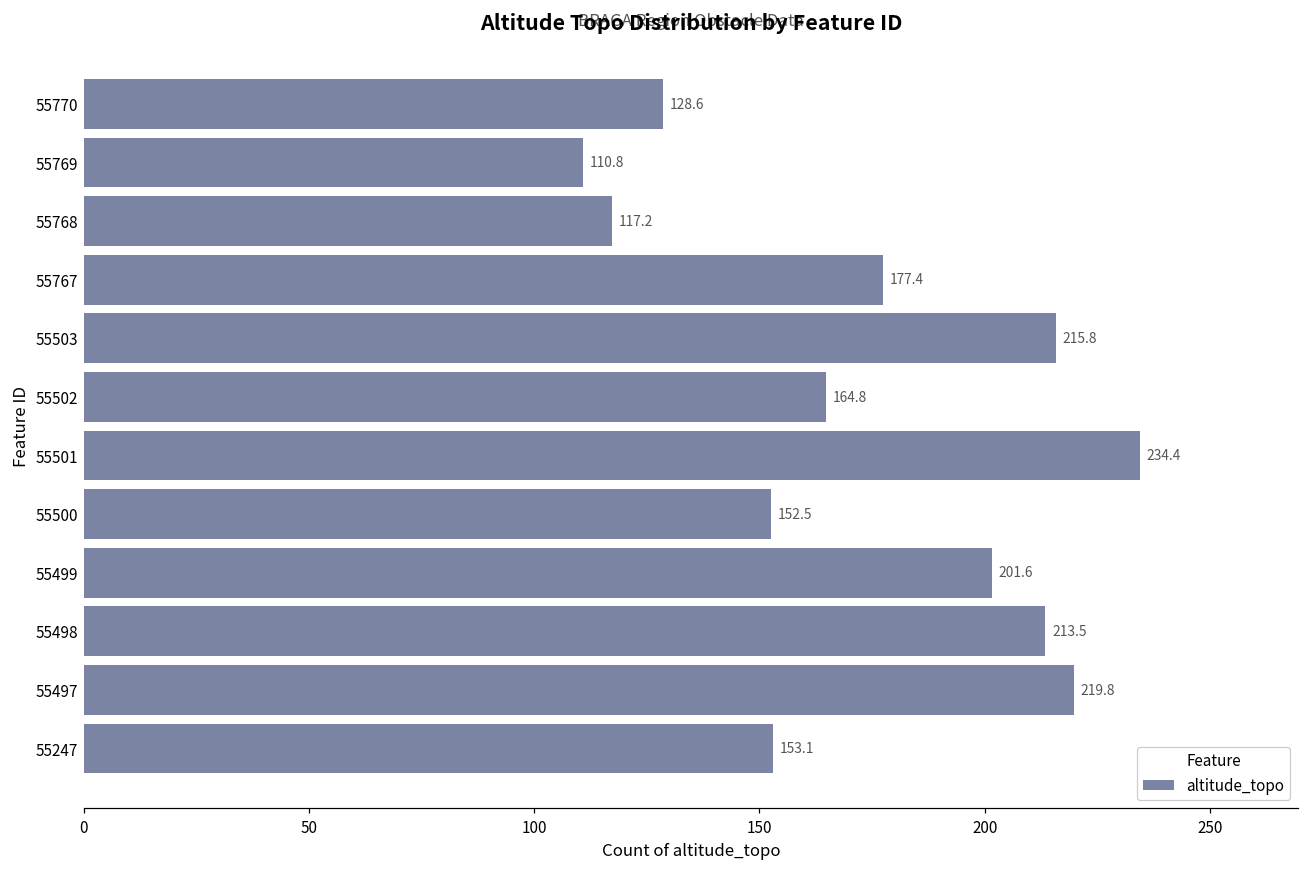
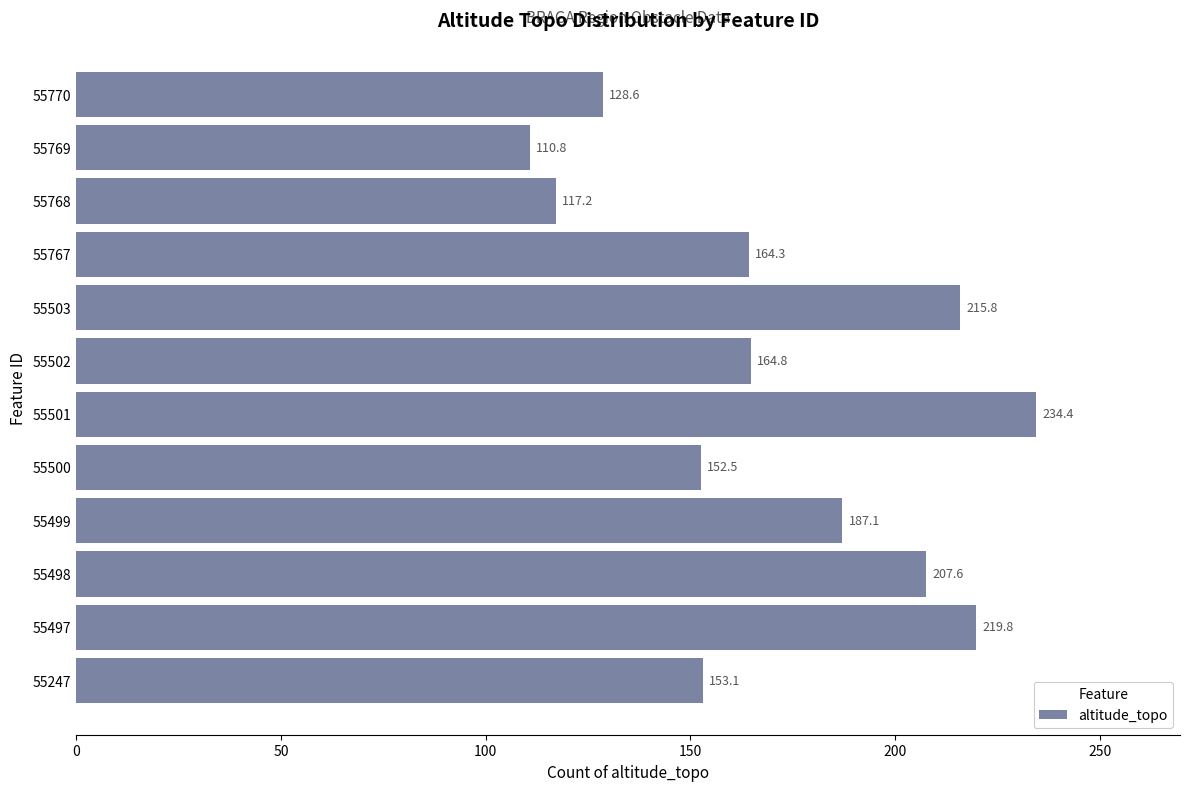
  {
    "55770": 128.6,
    "55769": 110.8,
    "55768": 117.2,
-   "55767": 177.4,
+   "55767": 164.3,
    "55503": 215.8,
    "55502": 164.8,
    "55501": 234.4,
    "55500": 152.5,
-   "55499": 201.6,
-   "55498": 213.5,
+   "55499": 187.1,
+   "55498": 207.6,
    "55497": 219.8,
    "55247": 153.1
  }
